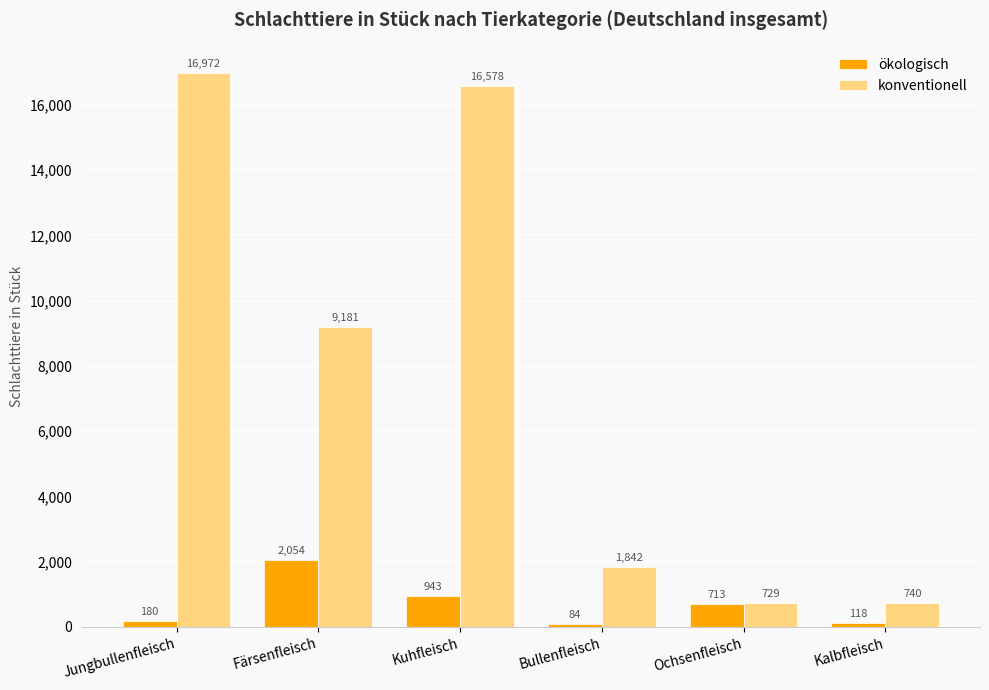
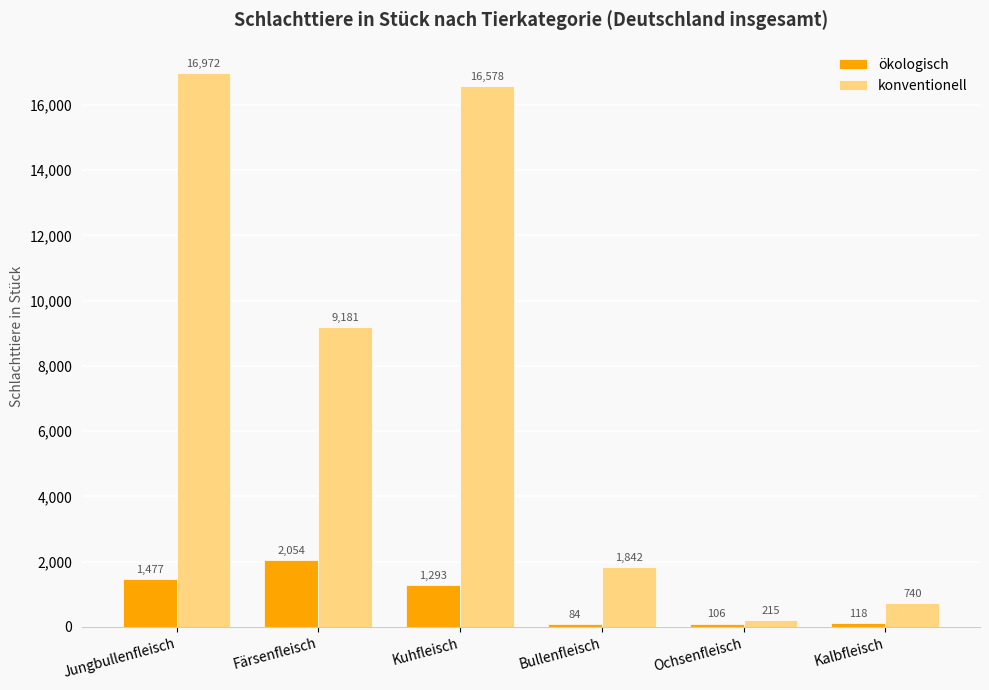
  {
    "ökologisch": {
-     "Jungbullenfleisch": "180",
+     "Jungbullenfleisch": "1,477",
      "Färsenfleisch": "2,054",
-     "Kuhfleisch": "943",
+     "Kuhfleisch": "1,293",
      "Bullenfleisch": "84",
-     "Ochsenfleisch": "713",
+     "Ochsenfleisch": "106",
      "Kalbfleisch": "118"
    },
    "konventionell": {
      "Jungbullenfleisch": "16,972",
      "Färsenfleisch": "9,181",
      "Kuhfleisch": "16,578",
      "Bullenfleisch": "1,842",
-     "Ochsenfleisch": "729",
+     "Ochsenfleisch": "215",
      "Kalbfleisch": "740"
    }
  }
